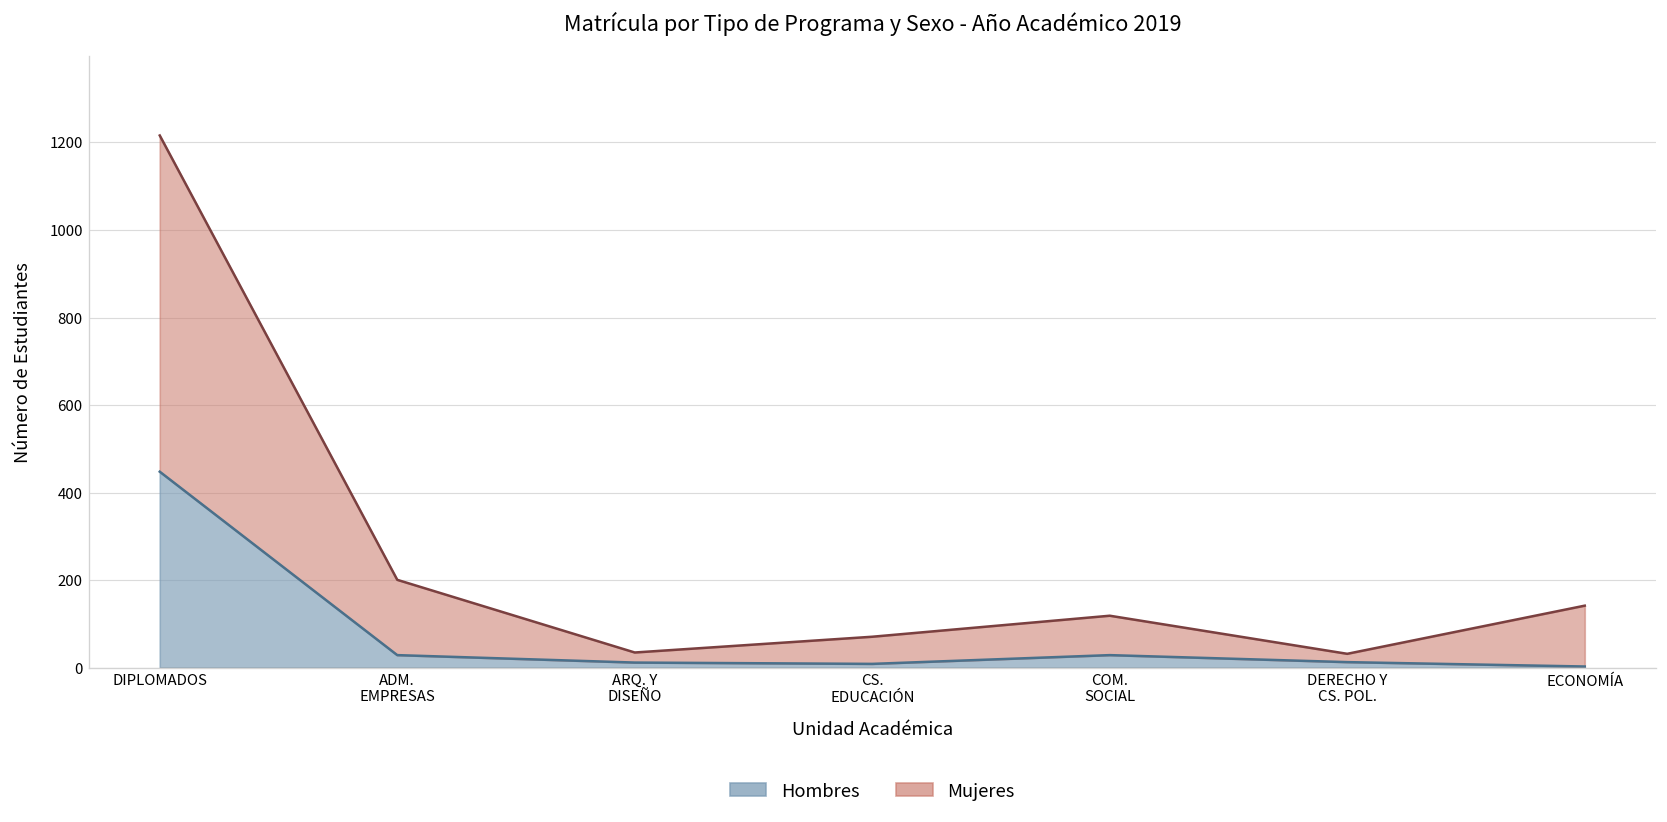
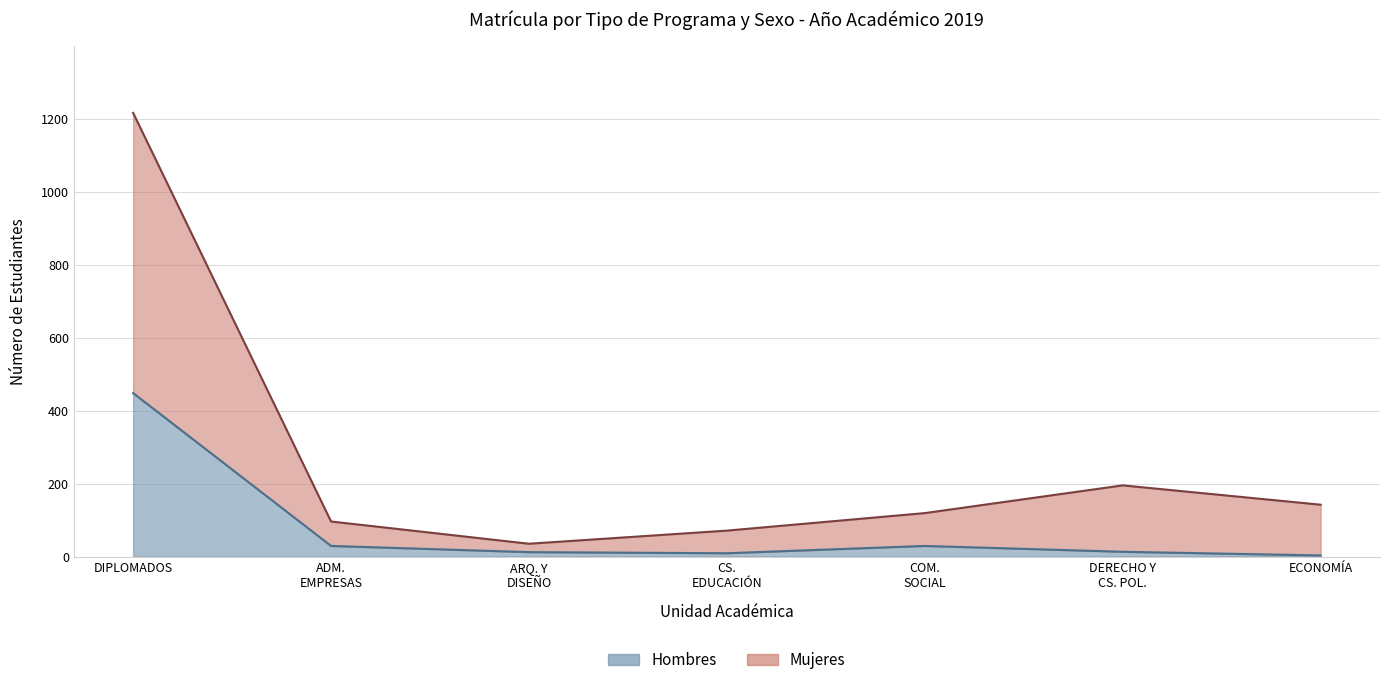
  {
    "Mujeres": {
      "DIPLOMADOS": 770,
-     "ADM. EMPRESAS": 170,
+     "ADM. EMPRESAS": 70,
      "ARQ. Y DISEÑO": 20,
      "CS. EDUCACIÓN": 60,
      "COM. SOCIAL": 90,
-     "DERECHO Y CS. POL.": 20,
+     "DERECHO Y CS. POL.": 180,
      "ECONOMÍA": 140
    }
  }
